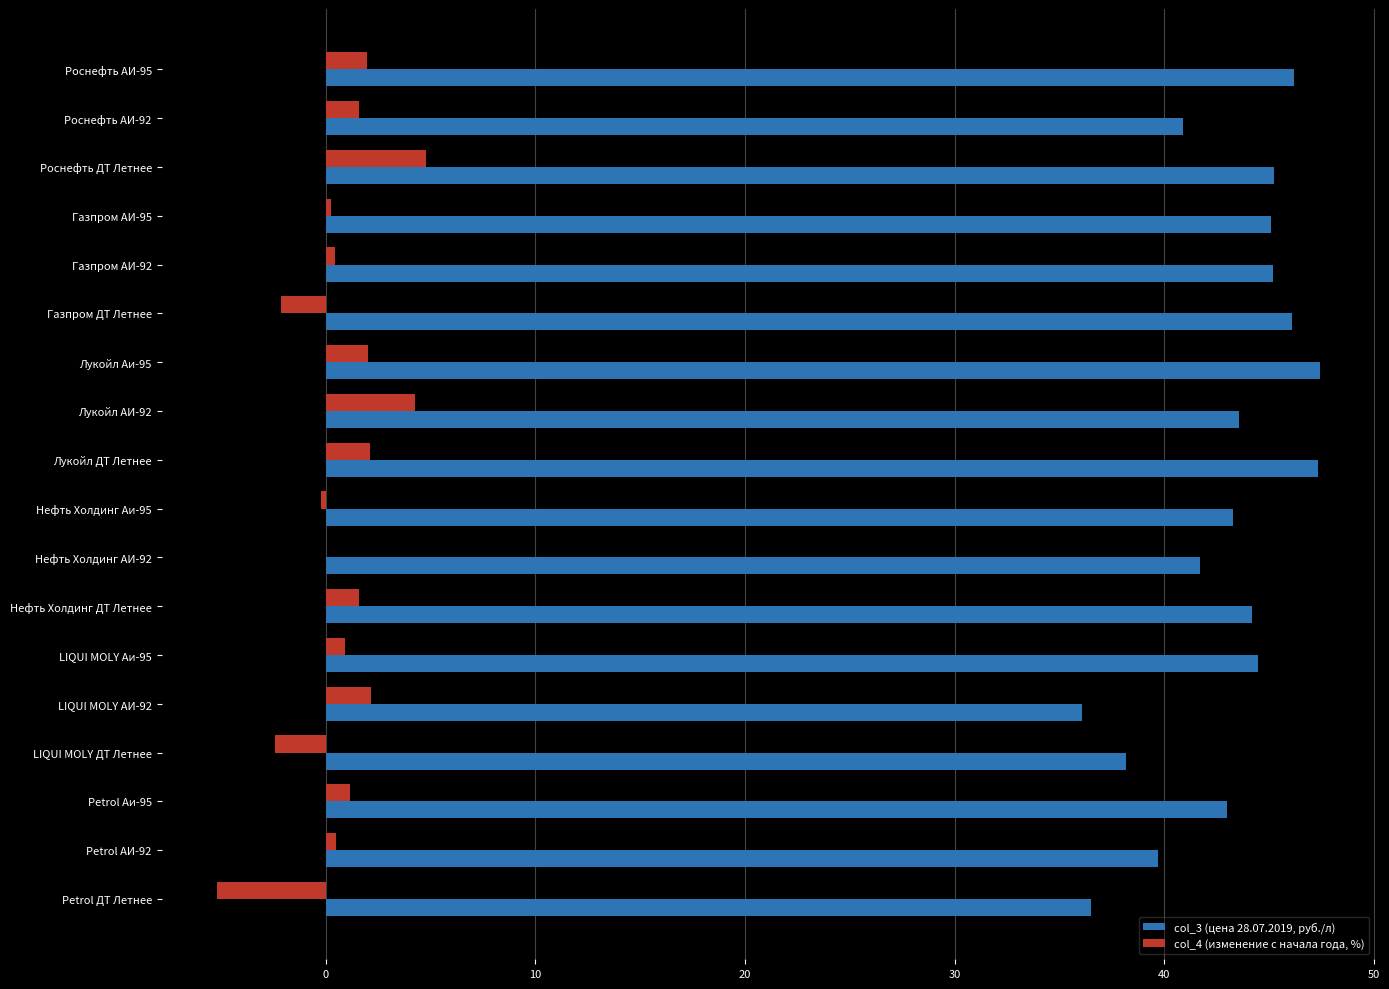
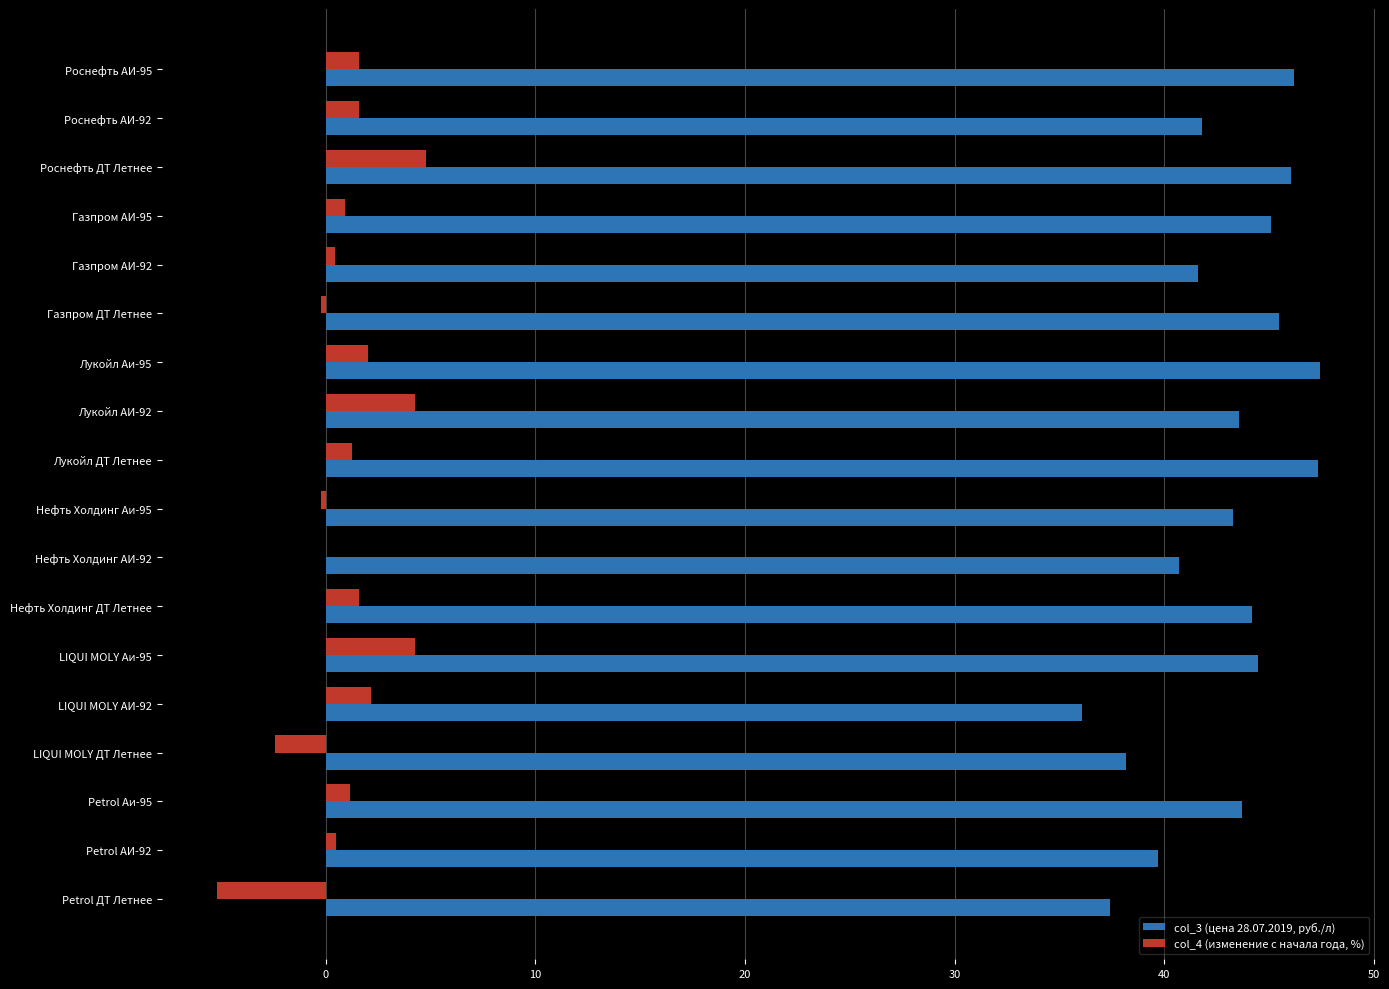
  {
    "col_3 (цена 28.07.2019, руб./л)": {
      "Роснефть АИ-95": 46.2,
-     "Роснефть АИ-92": 40.9,
-     "Роснефть ДТ Летнее": 45.3,
+     "Роснефть АИ-92": 41.8,
+     "Роснефть ДТ Летнее": 46.0,
      "Газпром АИ-95": 45.1,
-     "Газпром АИ-92": 45.2,
-     "Газпром ДТ Летнее": 46.1,
+     "Газпром АИ-92": 41.6,
+     "Газпром ДТ Летнее": 45.5,
      "Лукойл Аи-95": 47.4,
      "Лукойл АИ-92": 43.6,
      "Лукойл ДТ Летнее": 47.4,
      "Нефть Холдинг Аи-95": 43.3,
-     "Нефть Холдинг АИ-92": 41.7,
+     "Нефть Холдинг АИ-92": 40.7,
      "Нефть Холдинг ДТ Летнее": 44.2,
      "LIQUI MOLY Аи-95": 44.5,
      "LIQUI MOLY АИ-92": 36.1,
      "LIQUI MOLY ДТ Летнее": 38.2,
-     "Petrol Аи-95": 43.0,
+     "Petrol Аи-95": 43.7,
      "Petrol АИ-92": 39.7,
-     "Petrol ДТ Летнее": 36.5
+     "Petrol ДТ Летнее": 37.4
    },
    "col_4 (изменение с начала года, %)": {
-     "Роснефть АИ-95": 2.0,
+     "Роснефть АИ-95": 1.6,
      "Роснефть АИ-92": 1.6,
      "Роснефть ДТ Летнее": 4.8,
-     "Газпром АИ-95": 0.3,
+     "Газпром АИ-95": 0.9,
      "Газпром АИ-92": 0.5,
-     "Газпром ДТ Летнее": -2.2,
+     "Газпром ДТ Летнее": -0.2,
      "Лукойл Аи-95": 2.0,
      "Лукойл АИ-92": 4.3,
-     "Лукойл ДТ Летнее": 2.1,
+     "Лукойл ДТ Летнее": 1.2,
      "Нефть Холдинг Аи-95": -0.2,
      "Нефть Холдинг АИ-92": 0.0,
      "Нефть Холдинг ДТ Летнее": 1.6,
-     "LIQUI MOLY Аи-95": 0.9,
+     "LIQUI MOLY Аи-95": 4.3,
      "LIQUI MOLY АИ-92": 2.1,
      "LIQUI MOLY ДТ Летнее": -2.4,
      "Petrol Аи-95": 1.2,
      "Petrol АИ-92": 0.5,
      "Petrol ДТ Летнее": -5.2
    }
  }
